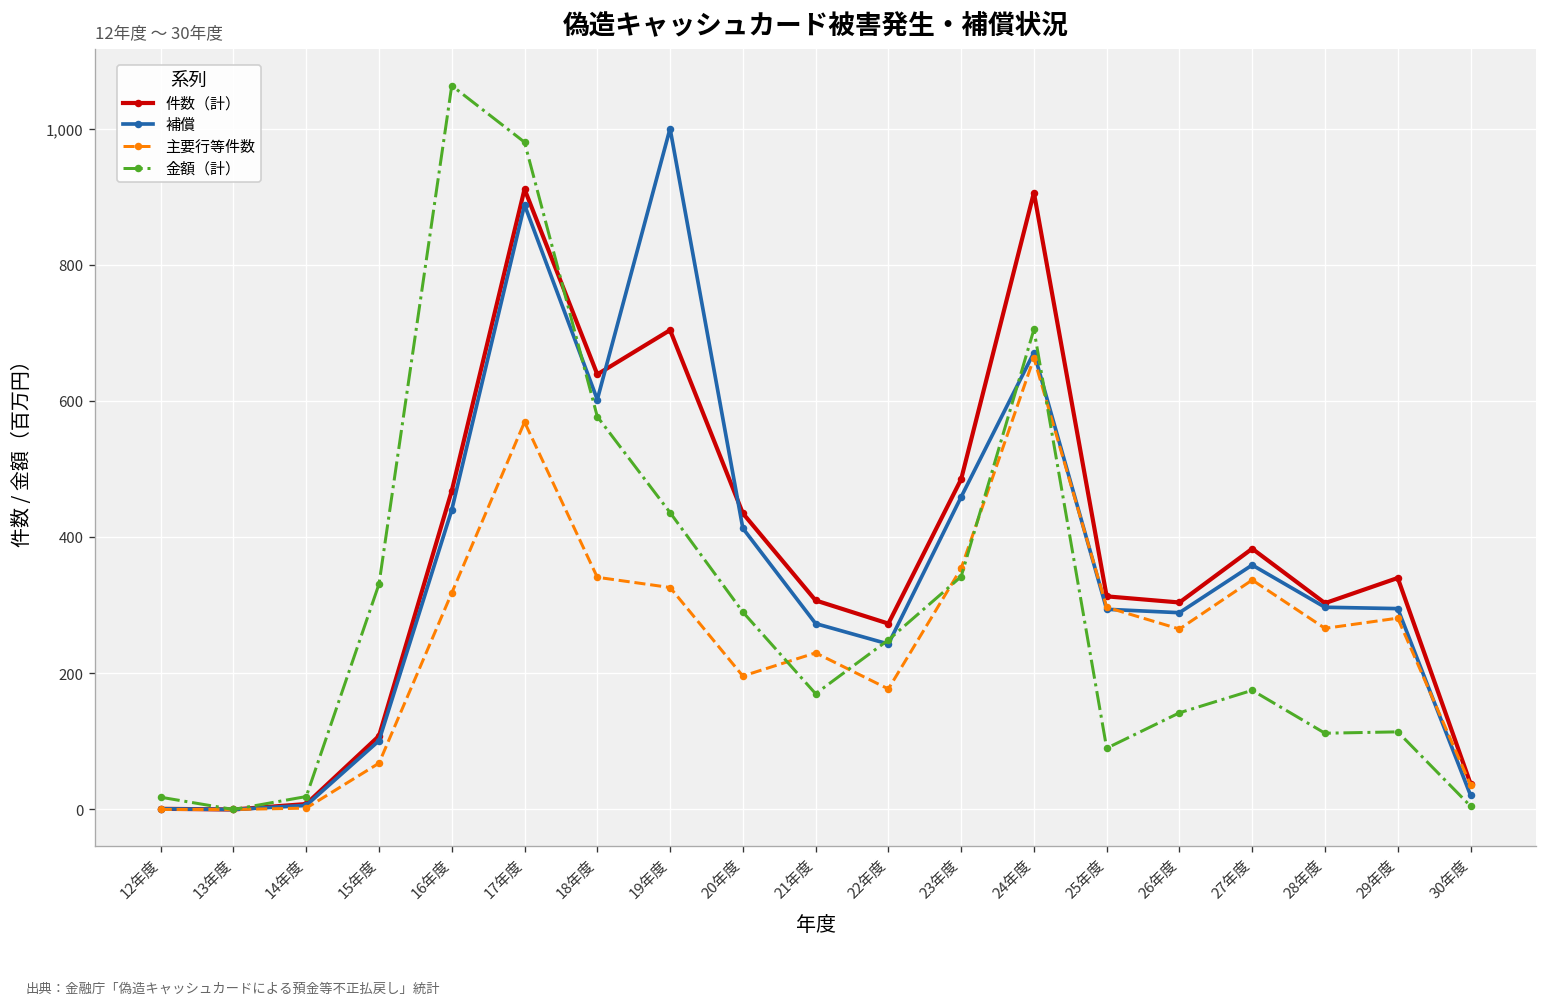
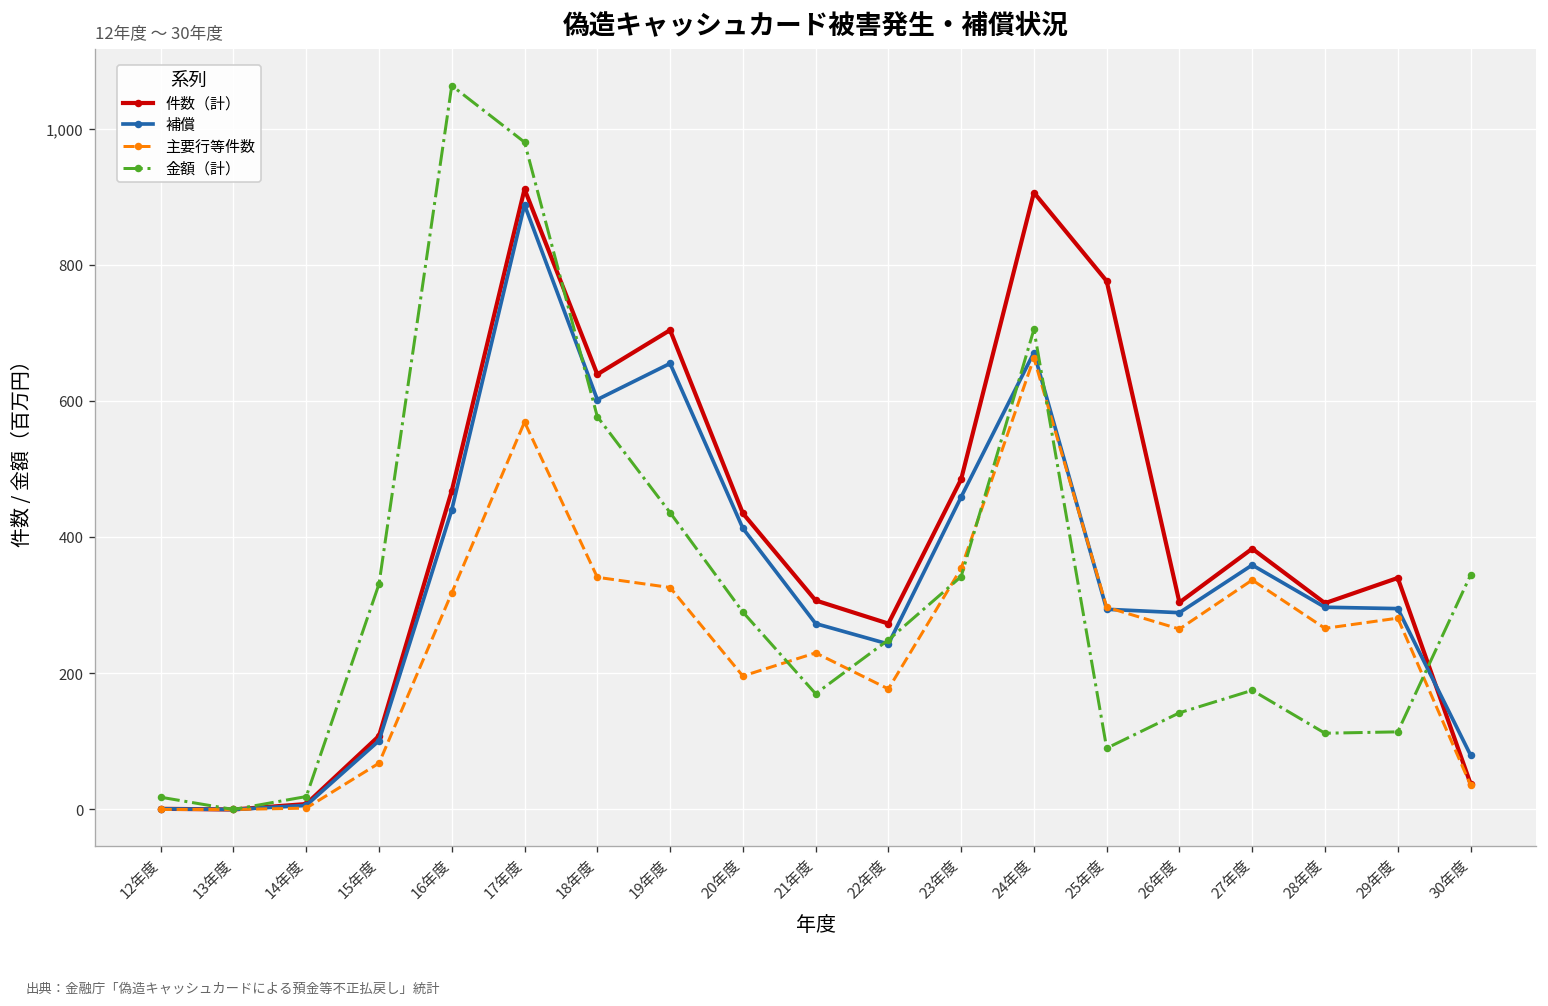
  {
    "件数（計）": {
      "15年度": "110",
      "16年度": "470",
      "17年度": "910",
      "18年度": "640",
      "19年度": "700",
      "20年度": "440",
      "21年度": "310",
      "22年度": "270",
      "23年度": "490",
      "24年度": "910",
-     "25年度": "310",
+     "25年度": "780",
      "26年度": "300",
      "27年度": "380",
      "28年度": "300",
      "29年度": "340"
    },
    "補償": {
      "15年度": "100",
      "16年度": "440",
      "17年度": "890",
      "18年度": "600",
-     "19年度": "1,000",
+     "19年度": "660",
      "20年度": "410",
      "21年度": "270",
      "22年度": "240",
      "23年度": "460",
      "24年度": "670",
      "26年度": "290",
      "27年度": "360",
      "28年度": "300",
      "29年度": "300",
-     "30年度": "20"
+     "30年度": "80"
    },
    "主要行等件数": {
      "15年度": "70",
      "16年度": "320",
      "17年度": "570",
      "18年度": "340",
      "19年度": "330",
      "20年度": "200",
      "21年度": "230",
      "22年度": "180",
      "23年度": "350",
      "24年度": "660",
      "26年度": "270",
      "27年度": "340",
      "28年度": "270",
      "29年度": "280"
    },
    "金額（計）": {
      "12年度": "20",
      "14年度": "20",
      "15年度": "330",
      "16年度": "1,060",
      "17年度": "980",
      "18年度": "580",
      "19年度": "440",
      "20年度": "290",
      "21年度": "170",
      "22年度": "250",
      "23年度": "340",
      "24年度": "710",
      "25年度": "90",
      "26年度": "140",
      "27年度": "180",
      "28年度": "110",
      "29年度": "110",
-     "30年度": "10"
+     "30年度": "340"
    }
  }
